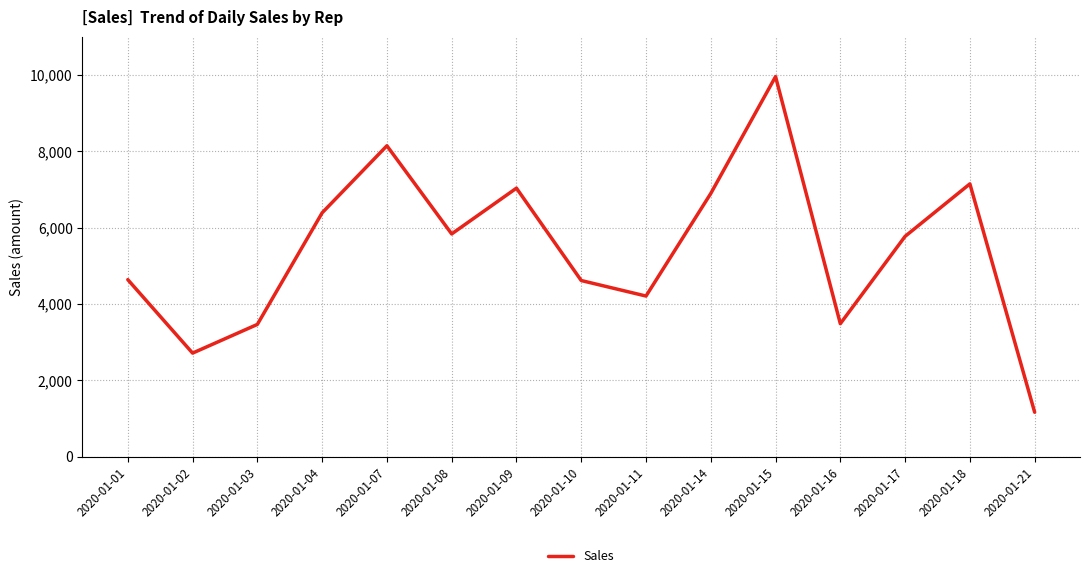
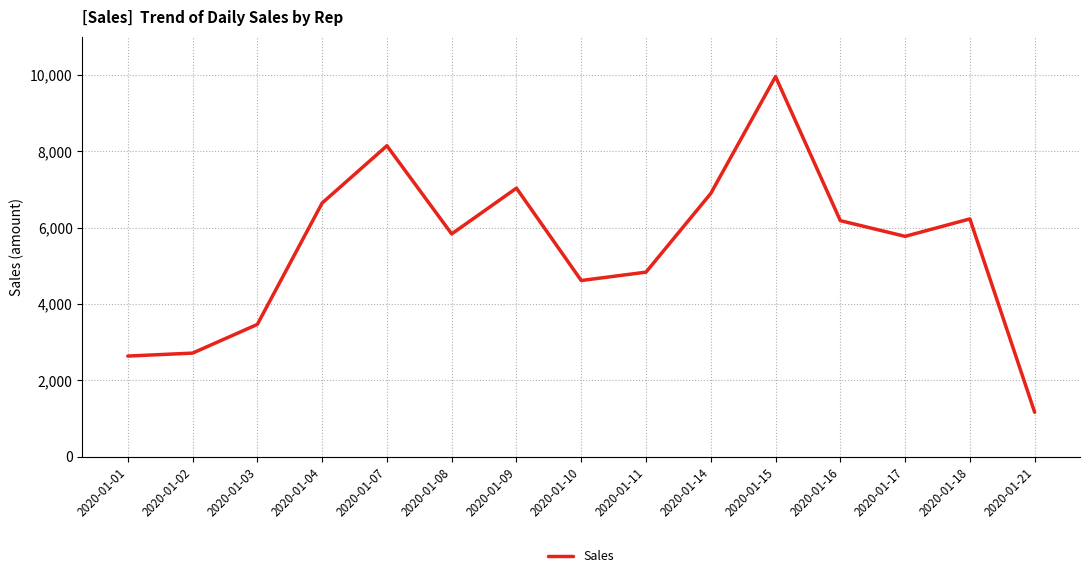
  {
-   "2020-01-01": "4,600",
+   "2020-01-01": "2,600",
    "2020-01-02": "2,700",
    "2020-01-03": "3,500",
-   "2020-01-04": "6,400",
+   "2020-01-04": "6,600",
    "2020-01-07": "8,100",
    "2020-01-08": "5,800",
    "2020-01-09": "7,000",
    "2020-01-10": "4,600",
-   "2020-01-11": "4,200",
+   "2020-01-11": "4,800",
    "2020-01-14": "6,900",
    "2020-01-15": "10,000",
-   "2020-01-16": "3,500",
+   "2020-01-16": "6,200",
    "2020-01-17": "5,800",
-   "2020-01-18": "7,100",
+   "2020-01-18": "6,200",
    "2020-01-21": "1,200"
  }
